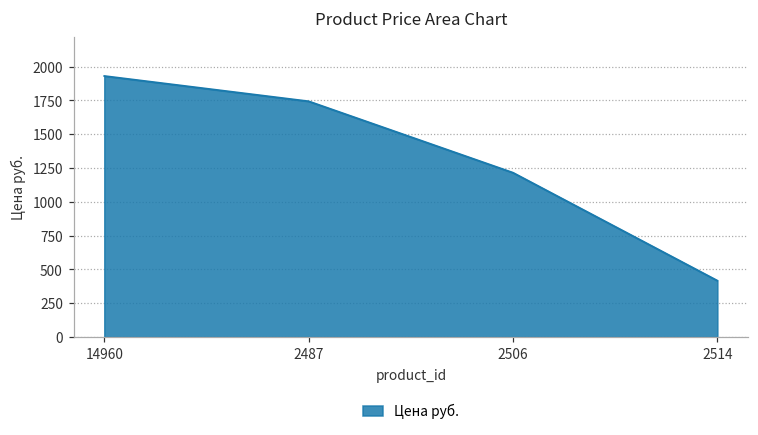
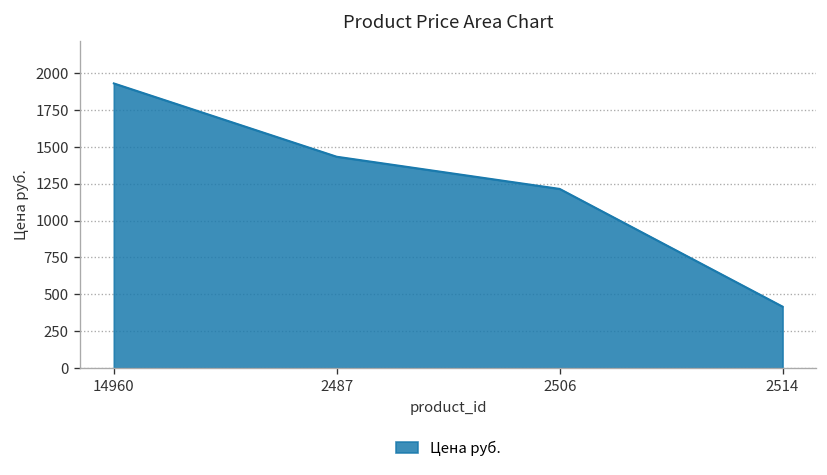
  {
    "14960": 1930,
-   "2487": 1740,
+   "2487": 1430,
    "2506": 1220,
    "2514": 420
  }
